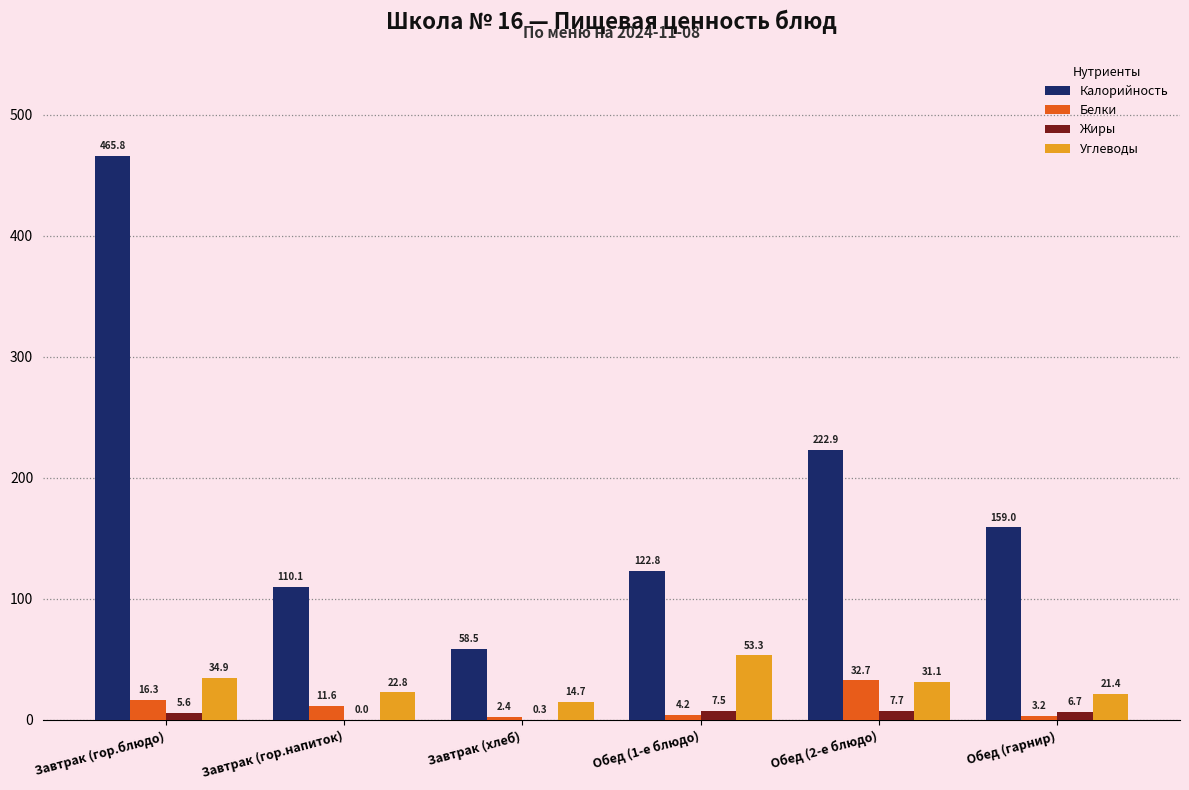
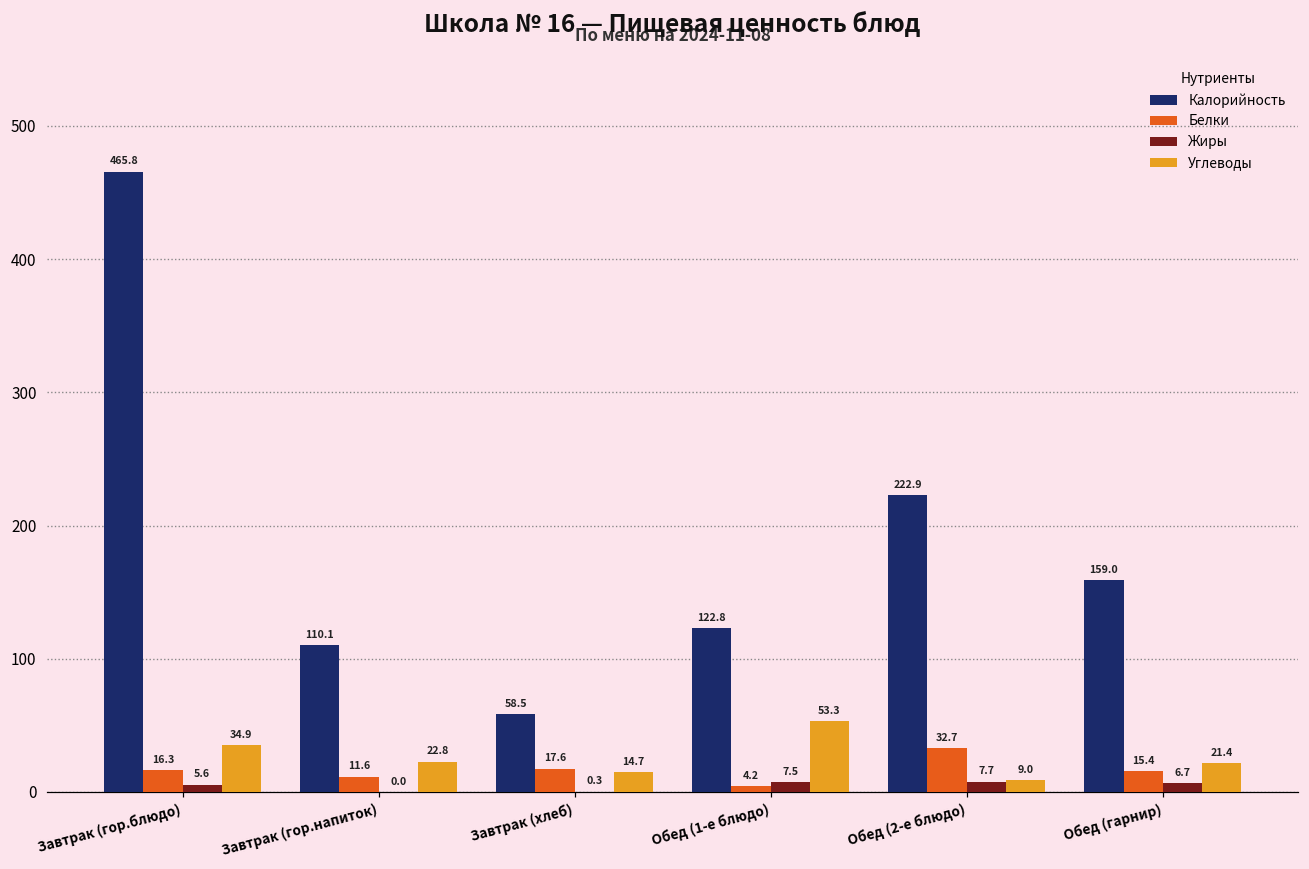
  {
    "Калорийность": {
      "Завтрак (гор.блюдо)": 465.8,
      "Завтрак (гор.напиток)": 110.1,
      "Завтрак (хлеб)": 58.5,
      "Обед (1-е блюдо)": 122.8,
      "Обед (2-е блюдо)": 222.9,
      "Обед (гарнир)": 159.0
    },
    "Белки": {
      "Завтрак (гор.блюдо)": 16.3,
      "Завтрак (гор.напиток)": 11.6,
-     "Завтрак (хлеб)": 2.4,
+     "Завтрак (хлеб)": 17.6,
      "Обед (1-е блюдо)": 4.2,
      "Обед (2-е блюдо)": 32.7,
-     "Обед (гарнир)": 3.2
+     "Обед (гарнир)": 15.4
    },
    "Жиры": {
      "Завтрак (гор.блюдо)": 5.6,
      "Завтрак (гор.напиток)": 0.0,
      "Завтрак (хлеб)": 0.3,
      "Обед (1-е блюдо)": 7.5,
      "Обед (2-е блюдо)": 7.7,
      "Обед (гарнир)": 6.7
    },
    "Углеводы": {
      "Завтрак (гор.блюдо)": 34.9,
      "Завтрак (гор.напиток)": 22.8,
      "Завтрак (хлеб)": 14.7,
      "Обед (1-е блюдо)": 53.3,
-     "Обед (2-е блюдо)": 31.1,
+     "Обед (2-е блюдо)": 9.0,
      "Обед (гарнир)": 21.4
    }
  }
